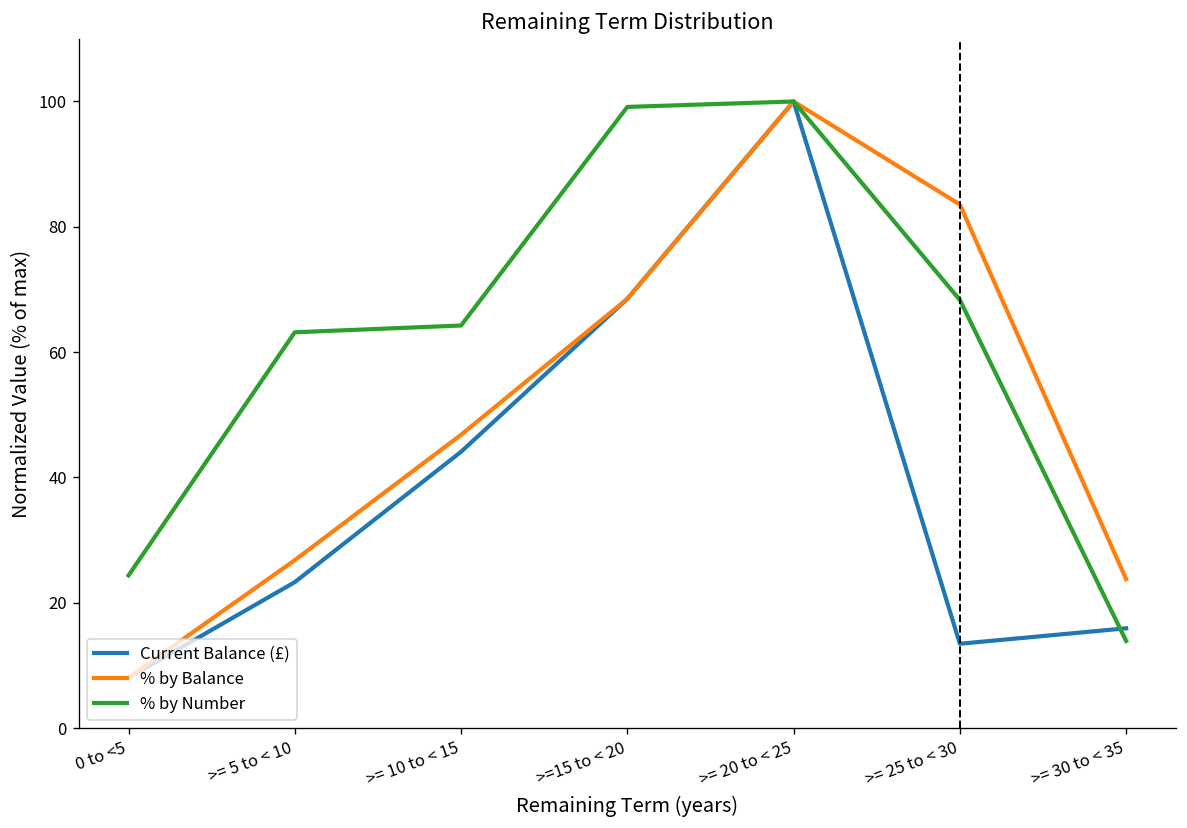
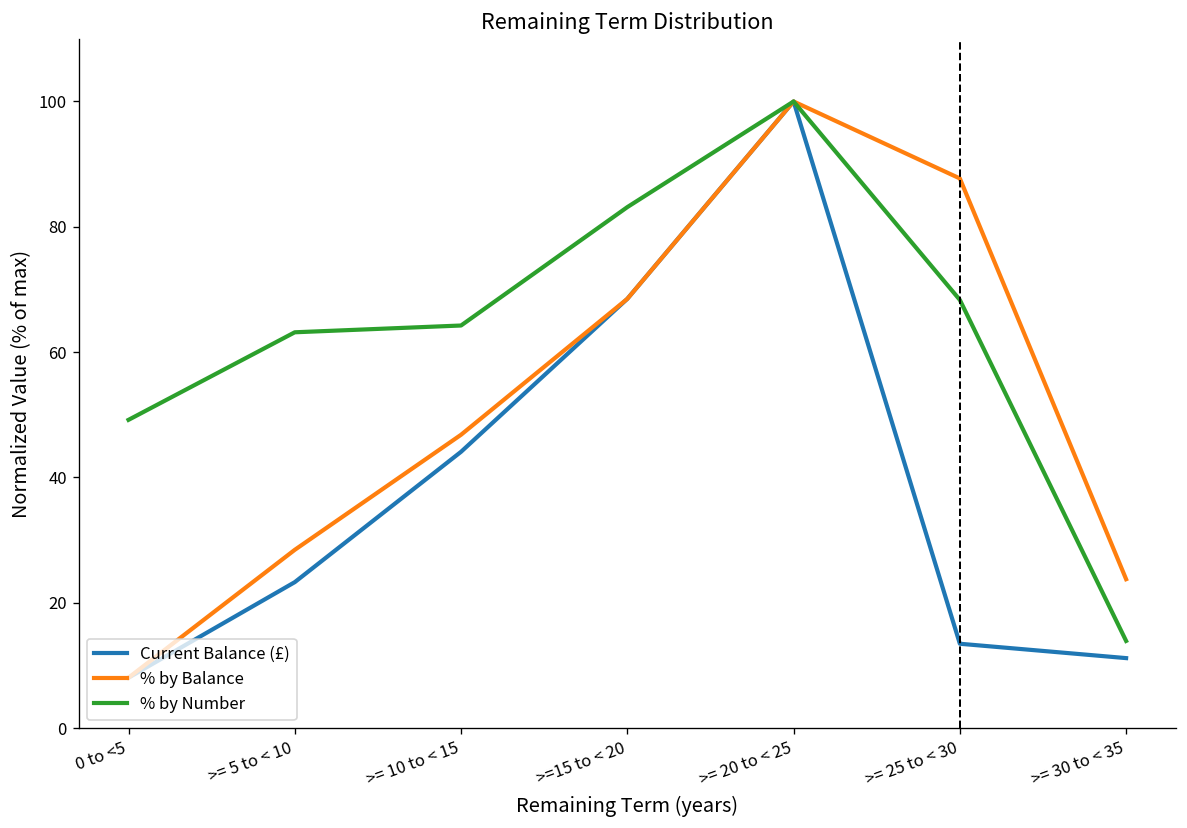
  {
    "Current Balance (£)": {
      ">= 5 to < 10": 23,
      ">= 10 to < 15": 44,
      ">= 25 to < 30": 13,
-     ">= 30 to < 35": 16
+     ">= 30 to < 35": 11
    },
    "% by Balance": {
-     ">= 5 to < 10": 27,
+     ">= 5 to < 10": 28,
      ">= 10 to < 15": 47,
-     ">= 25 to < 30": 84,
+     ">= 25 to < 30": 88,
      ">= 30 to < 35": 24
    },
    "% by Number": {
-     "0 to <5": 24,
+     "0 to <5": 49,
      ">= 5 to < 10": 63,
      ">= 10 to < 15": 64,
-     ">=15 to < 20": 99,
+     ">=15 to < 20": 83,
      ">= 25 to < 30": 68,
      ">= 30 to < 35": 14
    }
  }
